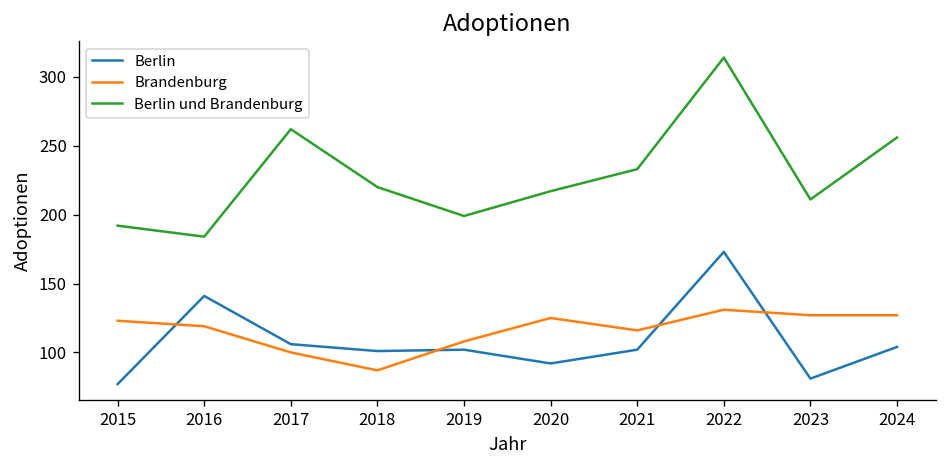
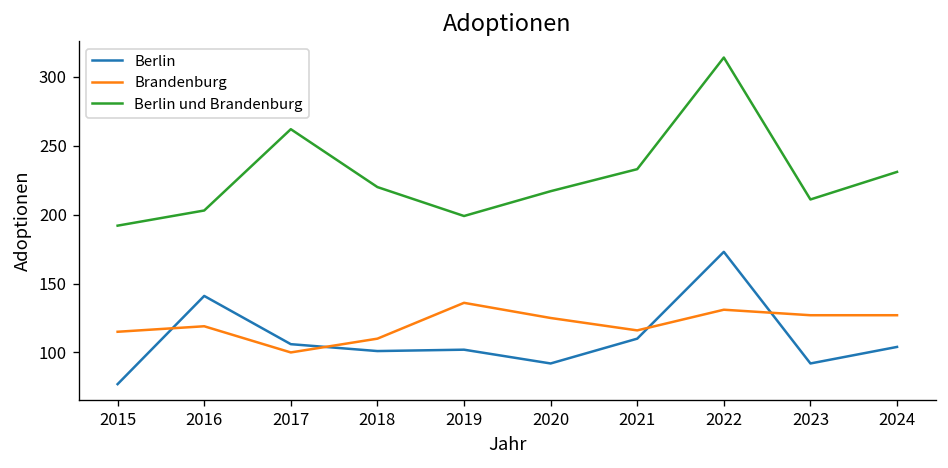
  {
    "Berlin": {
      "2015": 77,
      "2016": 141,
      "2017": 106,
      "2018": 101,
      "2019": 102,
      "2020": 92,
-     "2021": 102,
+     "2021": 110,
      "2022": 173,
-     "2023": 81,
+     "2023": 92,
      "2024": 104
    },
    "Brandenburg": {
-     "2015": 123,
+     "2015": 115,
      "2016": 119,
      "2017": 100,
-     "2018": 87,
-     "2019": 108,
+     "2018": 110,
+     "2019": 136,
      "2020": 125,
      "2021": 116,
      "2022": 131,
      "2023": 127,
      "2024": 127
    },
    "Berlin und Brandenburg": {
      "2015": 192,
-     "2016": 184,
+     "2016": 203,
      "2017": 262,
      "2018": 220,
      "2019": 199,
      "2020": 217,
      "2021": 233,
      "2022": 314,
      "2023": 211,
-     "2024": 256
+     "2024": 231
    }
  }
